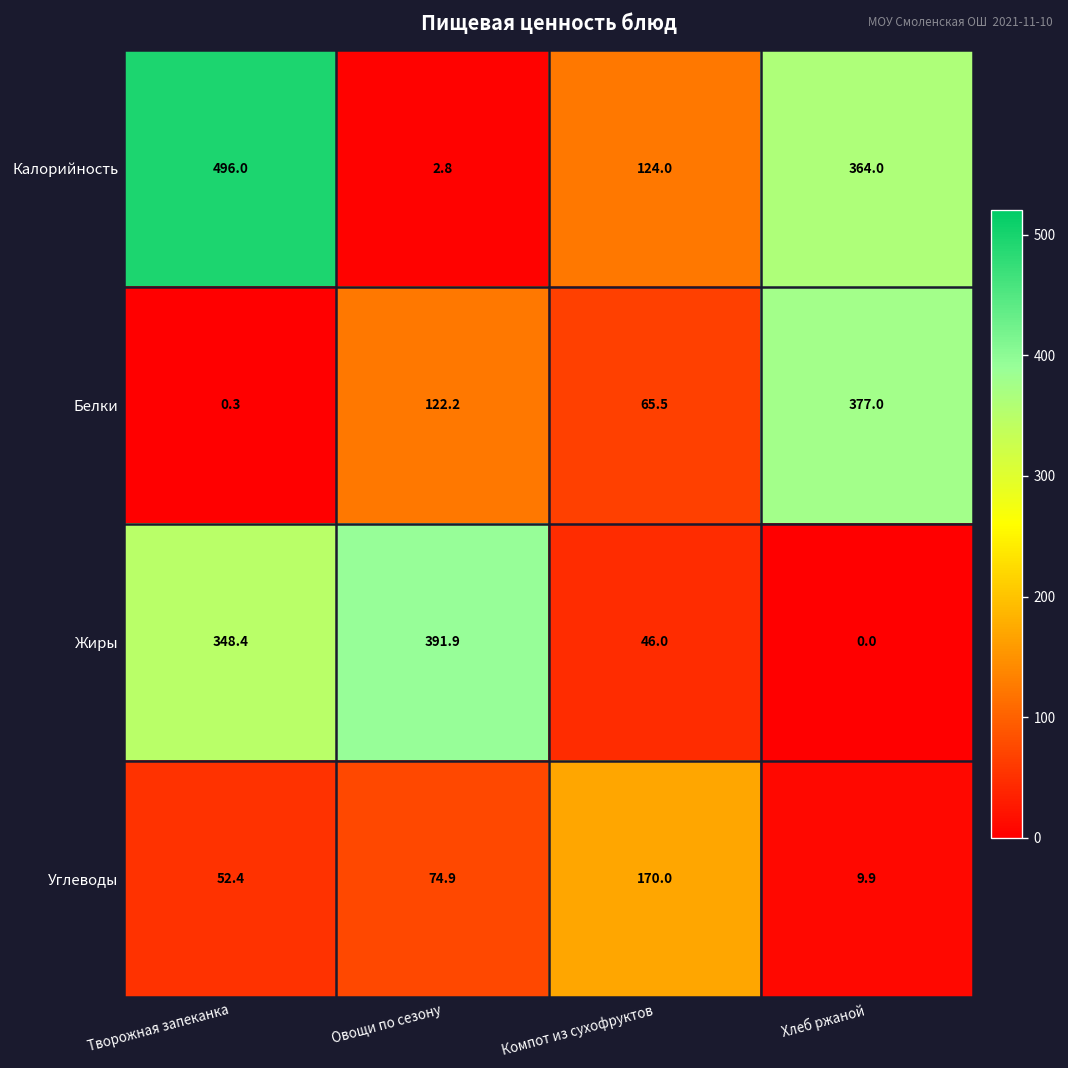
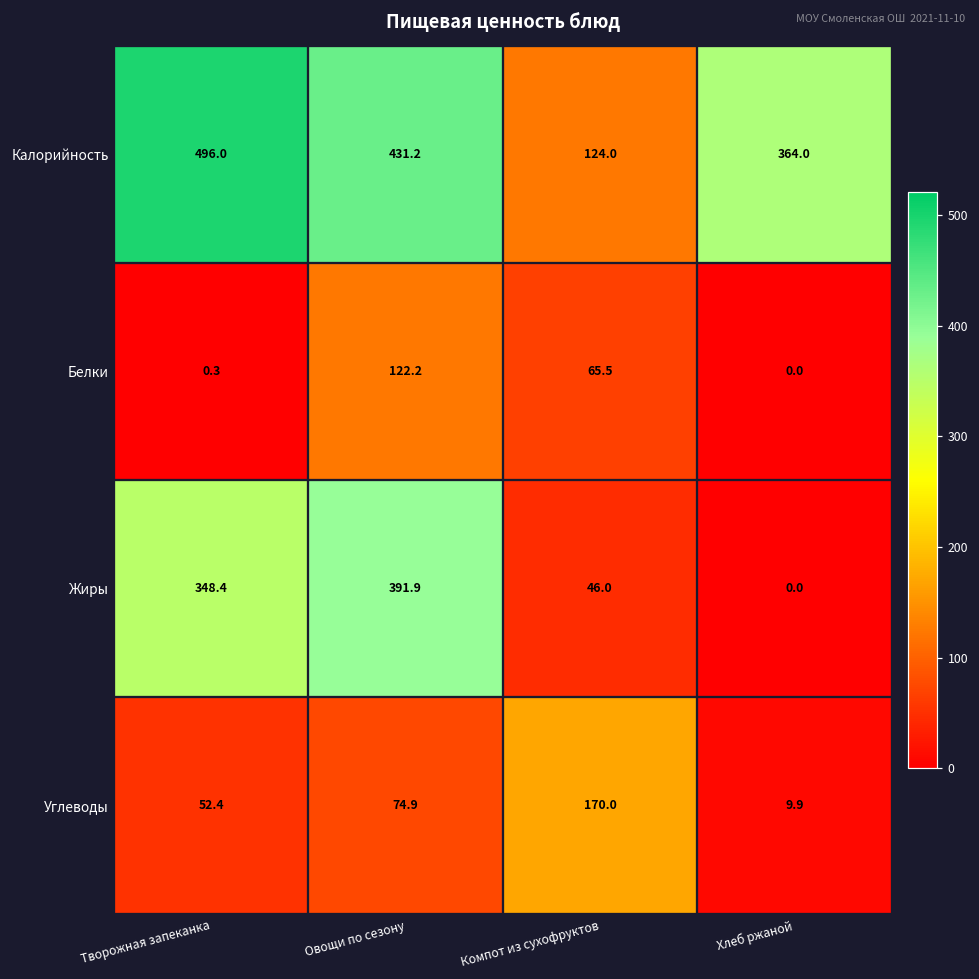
  {
    "Калорийность": {
      "Творожная запеканка": 496.0,
-     "Овощи по сезону": 2.8,
+     "Овощи по сезону": 431.2,
      "Компот из сухофруктов": 124.0,
      "Хлеб ржаной": 364.0
    },
    "Белки": {
      "Творожная запеканка": 0.3,
      "Овощи по сезону": 122.2,
      "Компот из сухофруктов": 65.5,
-     "Хлеб ржаной": 377.0
+     "Хлеб ржаной": 0.0
    },
    "Жиры": {
      "Творожная запеканка": 348.4,
      "Овощи по сезону": 391.9,
      "Компот из сухофруктов": 46.0,
      "Хлеб ржаной": 0.0
    },
    "Углеводы": {
      "Творожная запеканка": 52.4,
      "Овощи по сезону": 74.9,
      "Компот из сухофруктов": 170.0,
      "Хлеб ржаной": 9.9
    }
  }
